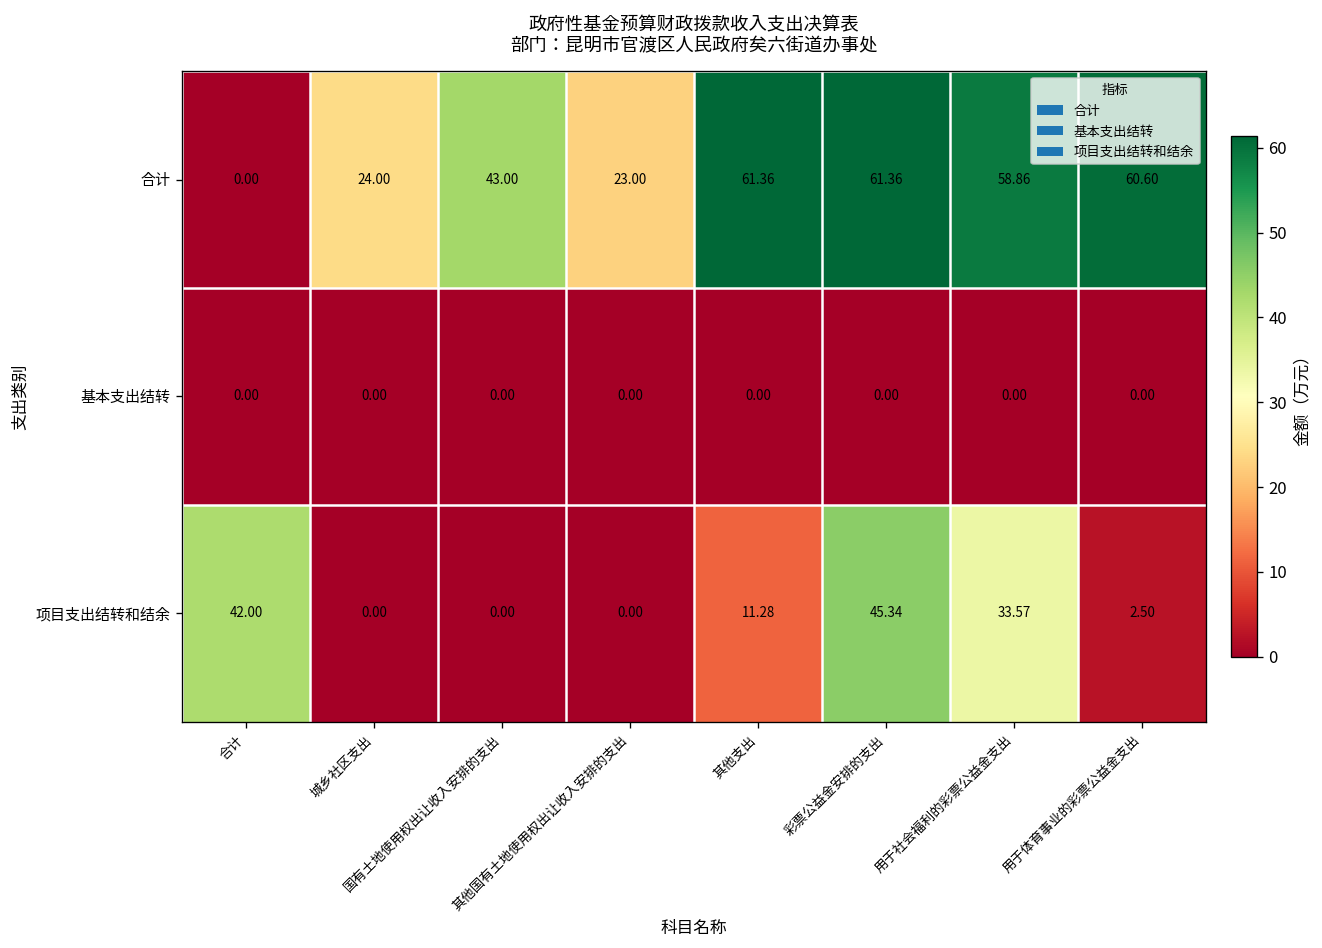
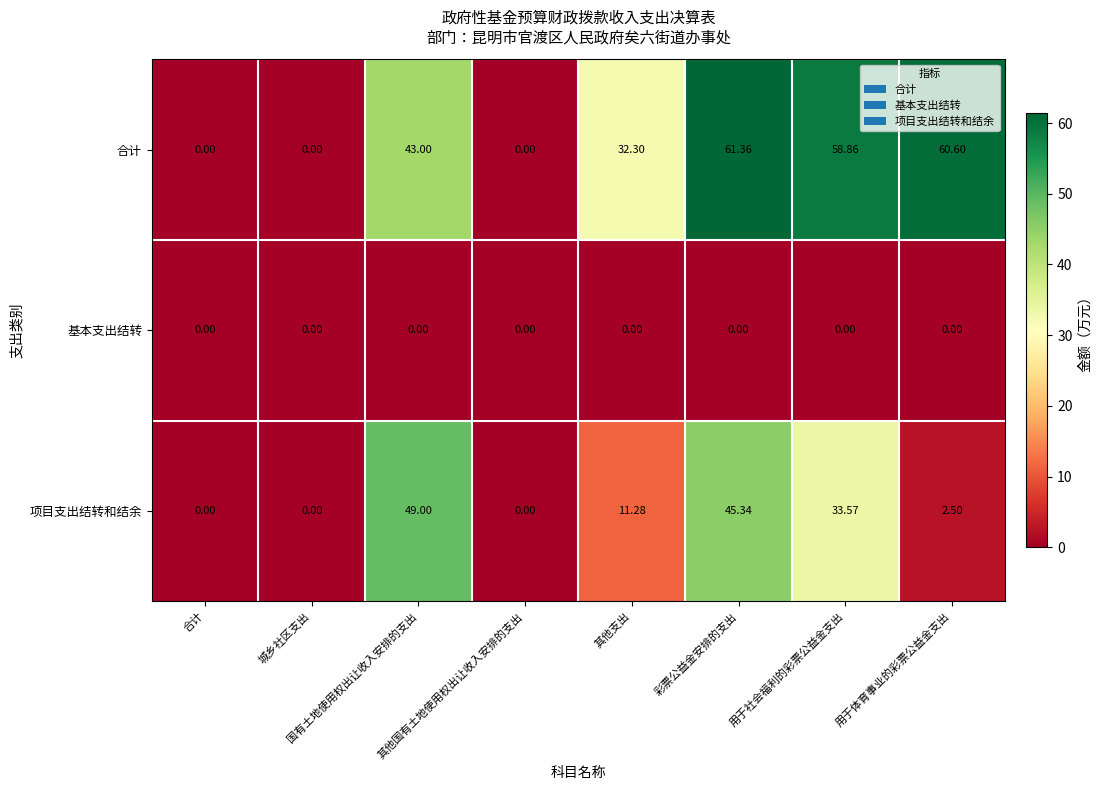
  {
    "合计": {
      "合计": 0.00,
-     "城乡社区支出": 24.00,
+     "城乡社区支出": 0.00,
      "国有土地使用权出让收入安排的支出": 43.00,
-     "其他国有土地使用权出让收入安排的支出": 23.00,
-     "其他支出": 61.36,
+     "其他国有土地使用权出让收入安排的支出": 0.00,
+     "其他支出": 32.30,
      "彩票公益金安排的支出": 61.36,
      "用于社会福利的彩票公益金支出": 58.86,
      "用于体育事业的彩票公益金支出": 60.60
    },
    "基本支出结转": {
      "合计": 0.00,
      "城乡社区支出": 0.00,
      "国有土地使用权出让收入安排的支出": 0.00,
      "其他国有土地使用权出让收入安排的支出": 0.00,
      "其他支出": 0.00,
      "彩票公益金安排的支出": 0.00,
      "用于社会福利的彩票公益金支出": 0.00,
      "用于体育事业的彩票公益金支出": 0.00
    },
    "项目支出结转和结余": {
-     "合计": 42.00,
+     "合计": 0.00,
      "城乡社区支出": 0.00,
-     "国有土地使用权出让收入安排的支出": 0.00,
+     "国有土地使用权出让收入安排的支出": 49.00,
      "其他国有土地使用权出让收入安排的支出": 0.00,
      "其他支出": 11.28,
      "彩票公益金安排的支出": 45.34,
      "用于社会福利的彩票公益金支出": 33.57,
      "用于体育事业的彩票公益金支出": 2.50
    }
  }
